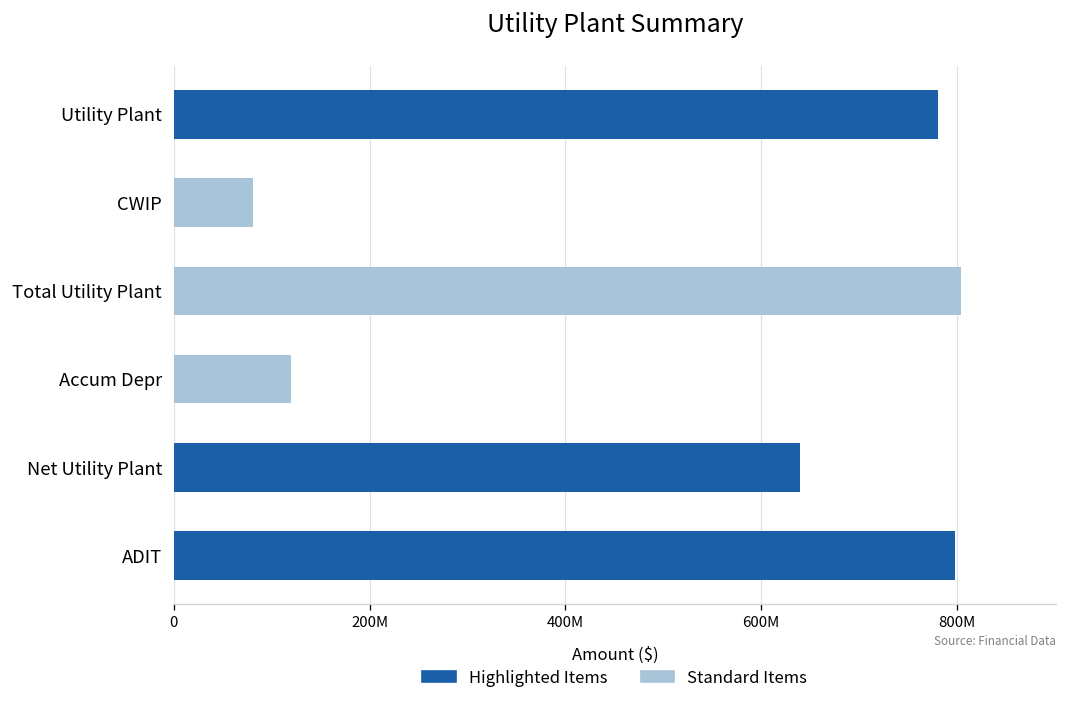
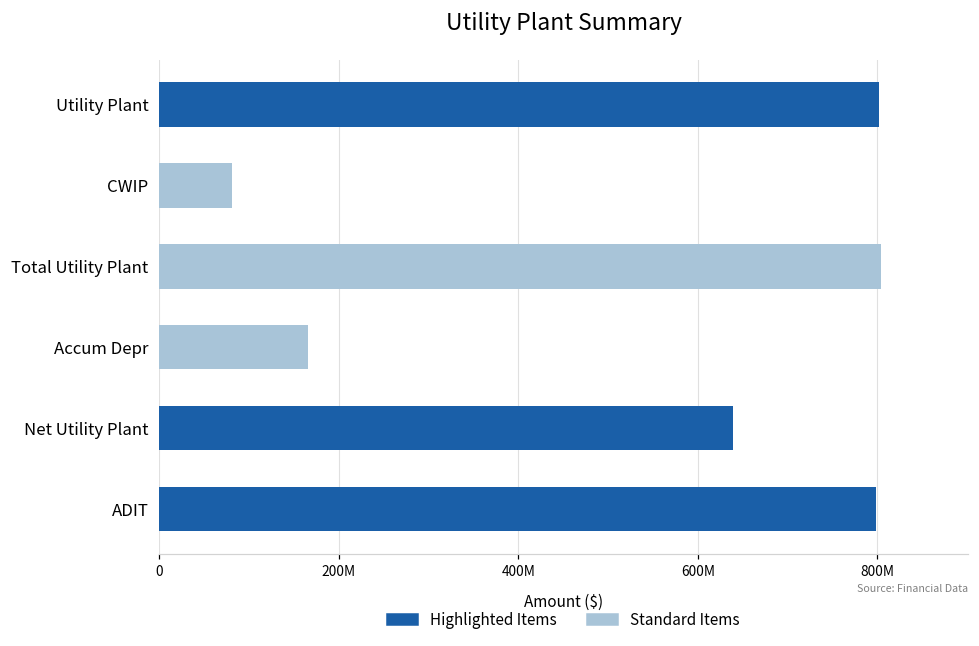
  {
-   "Utility Plant": 780000000,
+   "Utility Plant": 800000000,
    "CWIP": 80000000,
    "Total Utility Plant": 800000000,
-   "Accum Depr": 120000000,
+   "Accum Depr": 170000000,
    "Net Utility Plant": 640000000,
    "ADIT": 800000000
  }
